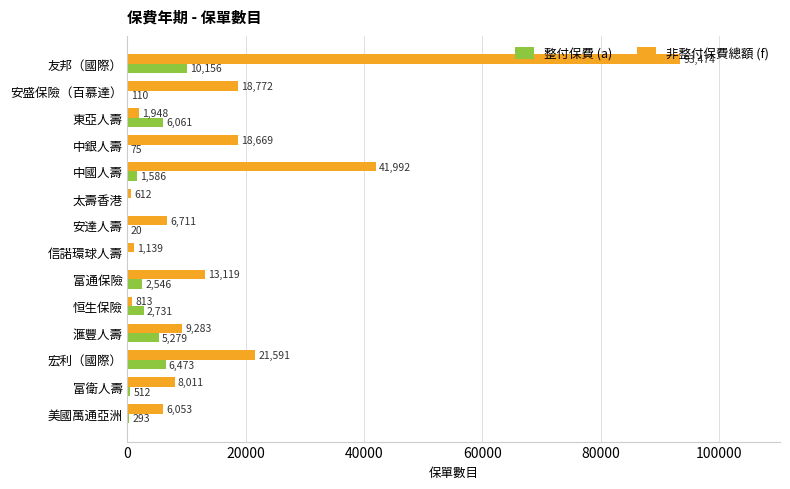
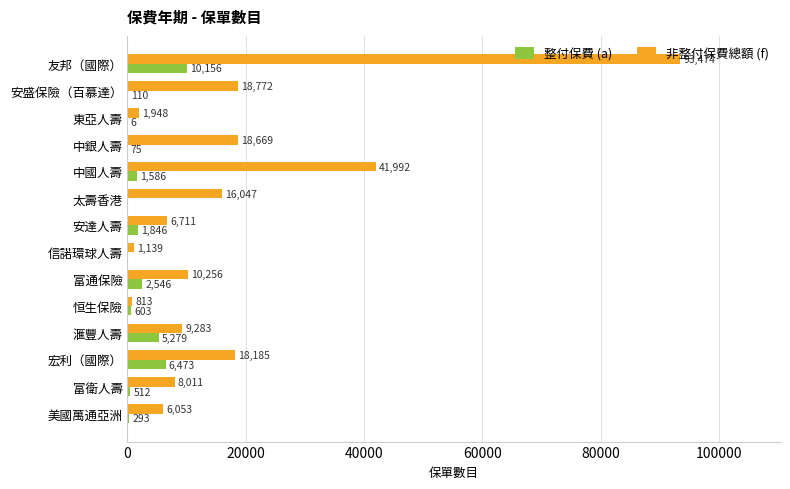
  {
    "整付保費 (a)": {
      "友邦（國際）": "10,156",
      "安盛保險（百慕達）": "110",
-     "東亞人壽": "6,061",
+     "東亞人壽": "6",
      "中銀人壽": "75",
      "中國人壽": "1,586",
-     "安達人壽": "20",
+     "安達人壽": "1,846",
      "富通保險": "2,546",
-     "恒生保險": "2,731",
+     "恒生保險": "603",
      "滙豐人壽": "5,279",
      "宏利（國際）": "6,473",
      "富衛人壽": "512",
      "美國萬通亞洲": "293"
    },
    "非整付保費總額 (f)": {
      "友邦（國際）": "93,474",
      "安盛保險（百慕達）": "18,772",
      "東亞人壽": "1,948",
      "中銀人壽": "18,669",
      "中國人壽": "41,992",
-     "太壽香港": "612",
+     "太壽香港": "16,047",
      "安達人壽": "6,711",
      "信諾環球人壽": "1,139",
-     "富通保險": "13,119",
+     "富通保險": "10,256",
      "恒生保險": "813",
      "滙豐人壽": "9,283",
-     "宏利（國際）": "21,591",
+     "宏利（國際）": "18,185",
      "富衛人壽": "8,011",
      "美國萬通亞洲": "6,053"
    }
  }
